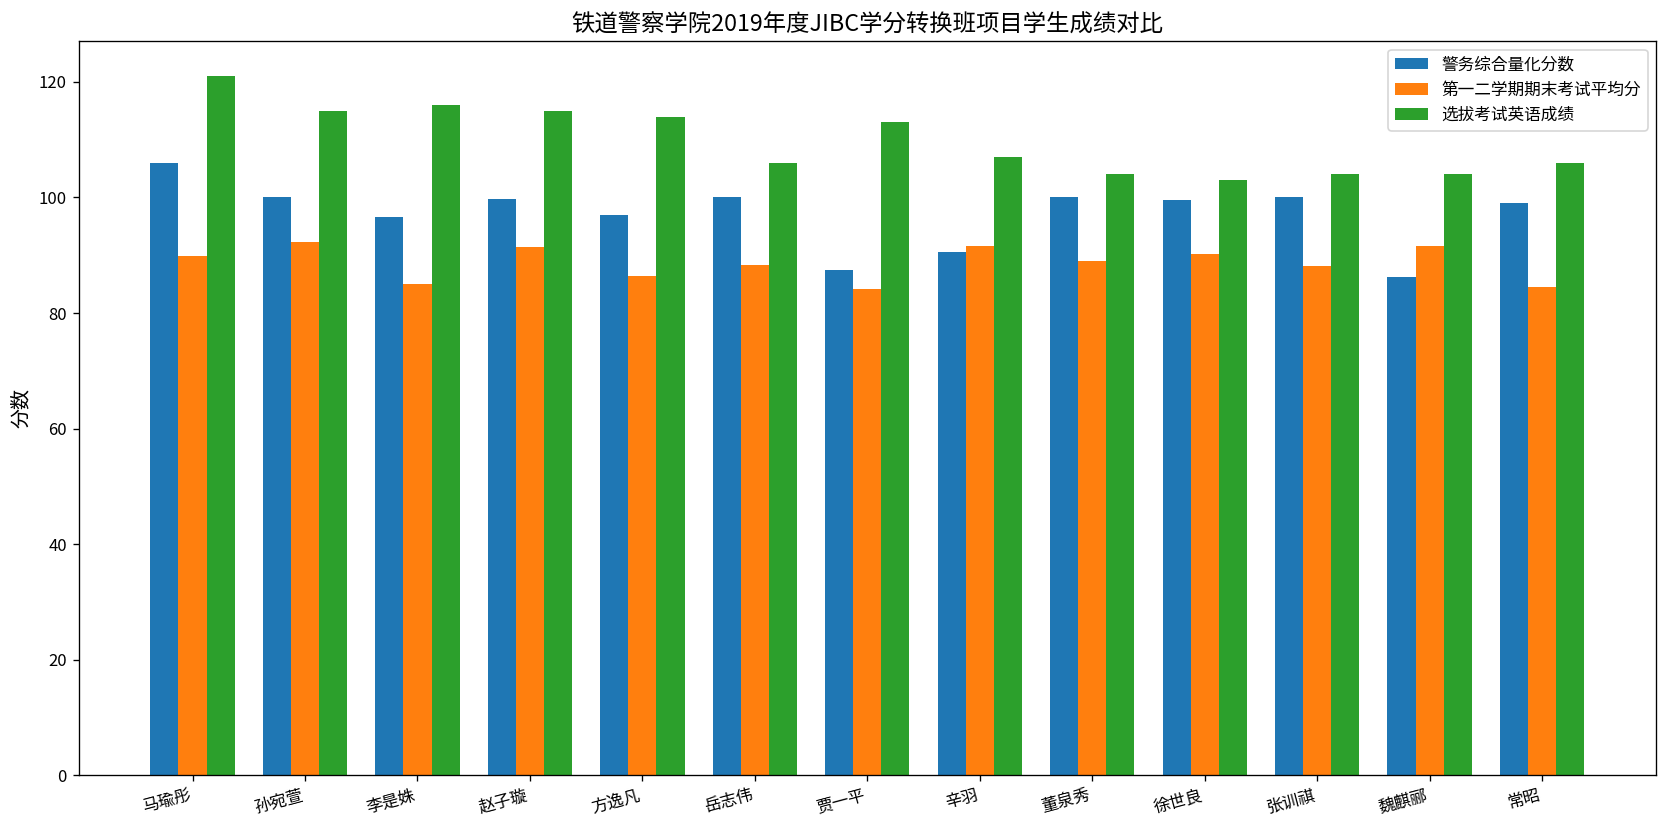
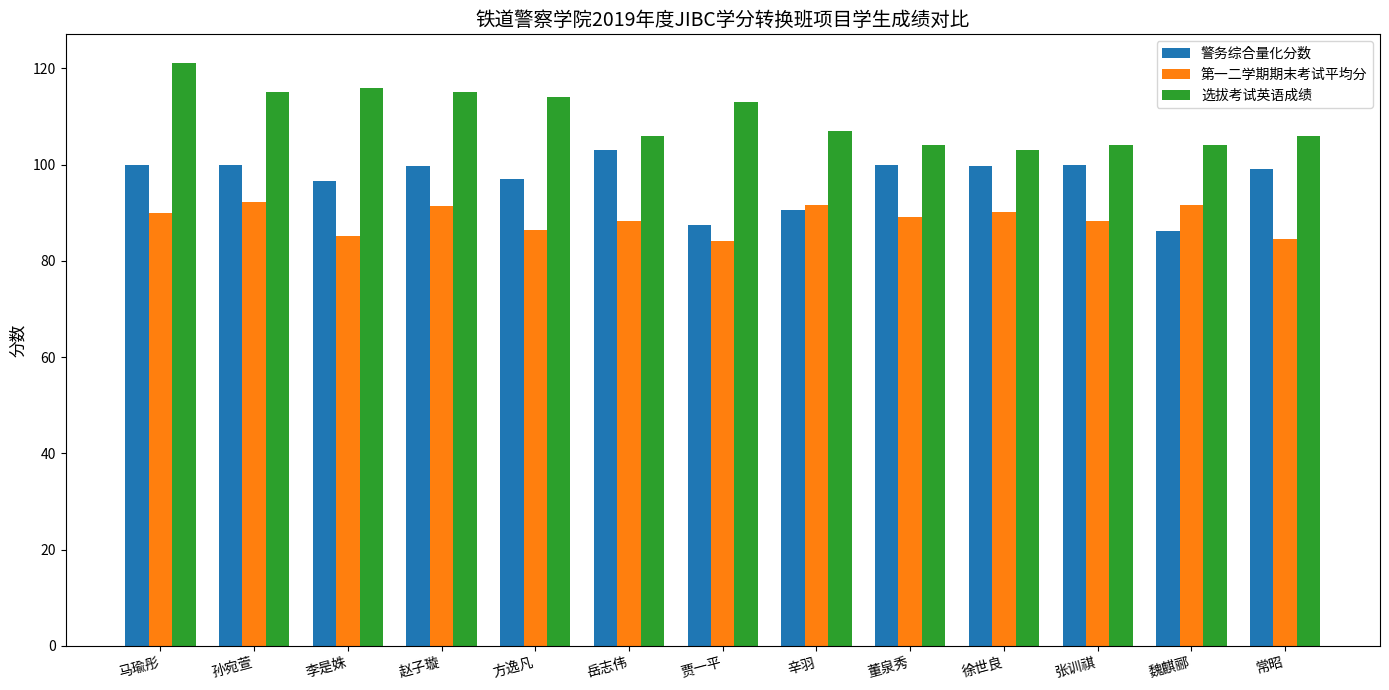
  {
    "警务综合量化分数": {
-     "马瑜彤": 106,
+     "马瑜彤": 100,
      "孙宛萱": 100,
      "李是姝": 97,
      "赵子璇": 100,
      "方逸凡": 97,
-     "岳志伟": 100,
+     "岳志伟": 103,
      "贾一平": 88,
      "辛羽": 91,
      "董泉秀": 100,
      "徐世良": 100,
      "张训祺": 100,
      "魏麒郦": 86,
      "常昭": 99
    },
    "第一二学期期末考试平均分": {
      "马瑜彤": 90,
      "孙宛萱": 92,
      "李是姝": 85,
      "赵子璇": 91,
      "方逸凡": 86,
      "岳志伟": 88,
      "贾一平": 84,
      "辛羽": 92,
      "董泉秀": 89,
      "徐世良": 90,
      "张训祺": 88,
      "魏麒郦": 92,
      "常昭": 84
    },
    "选拔考试英语成绩": {
      "马瑜彤": 121,
      "孙宛萱": 115,
      "李是姝": 116,
      "赵子璇": 115,
      "方逸凡": 114,
      "岳志伟": 106,
      "贾一平": 113,
      "辛羽": 107,
      "董泉秀": 104,
      "徐世良": 103,
      "张训祺": 104,
      "魏麒郦": 104,
      "常昭": 106
    }
  }
